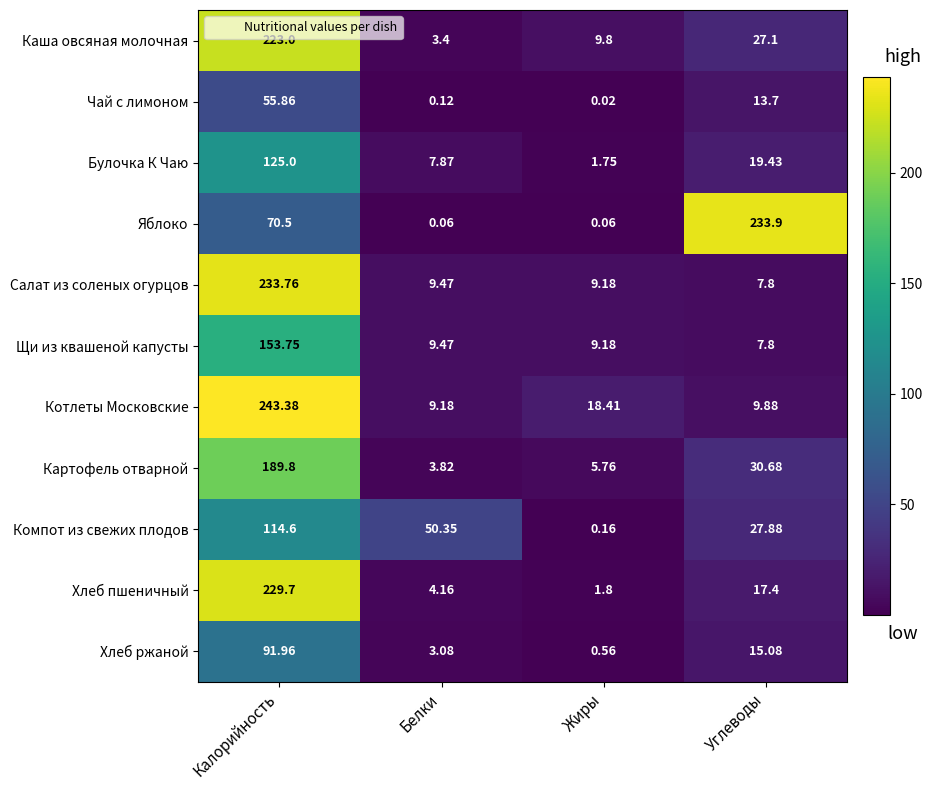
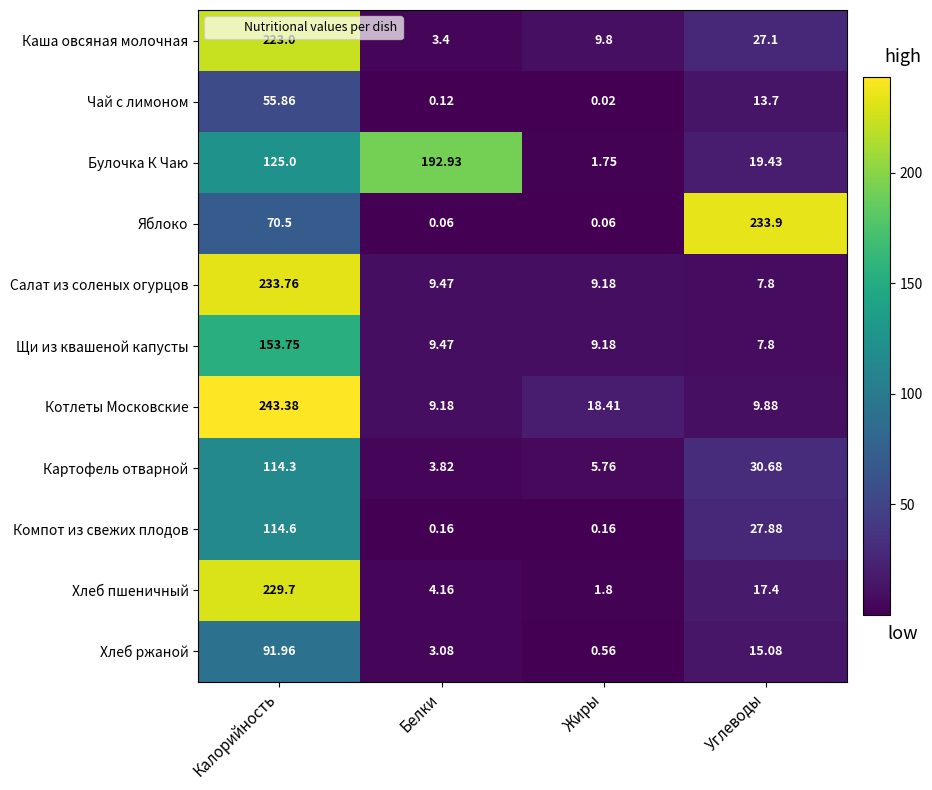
  {
    "Каша овсяная молочная": {
      "Белки": 3.4,
      "Жиры": 9.8,
      "Углеводы": 27.1
    },
    "Чай с лимоном": {
      "Калорийность": 55.86,
      "Белки": 0.12,
      "Жиры": 0.02,
      "Углеводы": 13.7
    },
    "Булочка К Чаю": {
      "Калорийность": 125.0,
-     "Белки": 7.87,
+     "Белки": 192.93,
      "Жиры": 1.75,
      "Углеводы": 19.43
    },
    "Яблоко": {
      "Калорийность": 70.5,
      "Белки": 0.06,
      "Жиры": 0.06,
      "Углеводы": 233.9
    },
    "Салат из соленых огурцов": {
      "Калорийность": 233.76,
      "Белки": 9.47,
      "Жиры": 9.18,
      "Углеводы": 7.8
    },
    "Щи из квашеной капусты": {
      "Калорийность": 153.75,
      "Белки": 9.47,
      "Жиры": 9.18,
      "Углеводы": 7.8
    },
    "Котлеты Московские": {
      "Калорийность": 243.38,
      "Белки": 9.18,
      "Жиры": 18.41,
      "Углеводы": 9.88
    },
    "Картофель отварной": {
-     "Калорийность": 189.8,
+     "Калорийность": 114.3,
      "Белки": 3.82,
      "Жиры": 5.76,
      "Углеводы": 30.68
    },
    "Компот из свежих плодов": {
      "Калорийность": 114.6,
-     "Белки": 50.35,
+     "Белки": 0.16,
      "Жиры": 0.16,
      "Углеводы": 27.88
    },
    "Хлеб пшеничный": {
      "Калорийность": 229.7,
      "Белки": 4.16,
      "Жиры": 1.8,
      "Углеводы": 17.4
    },
    "Хлеб ржаной": {
      "Калорийность": 91.96,
      "Белки": 3.08,
      "Жиры": 0.56,
      "Углеводы": 15.08
    }
  }
